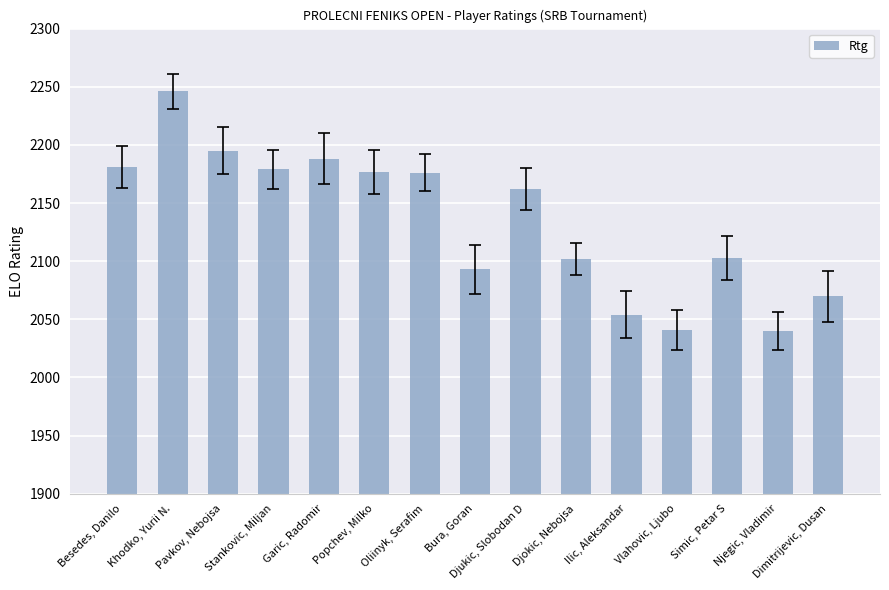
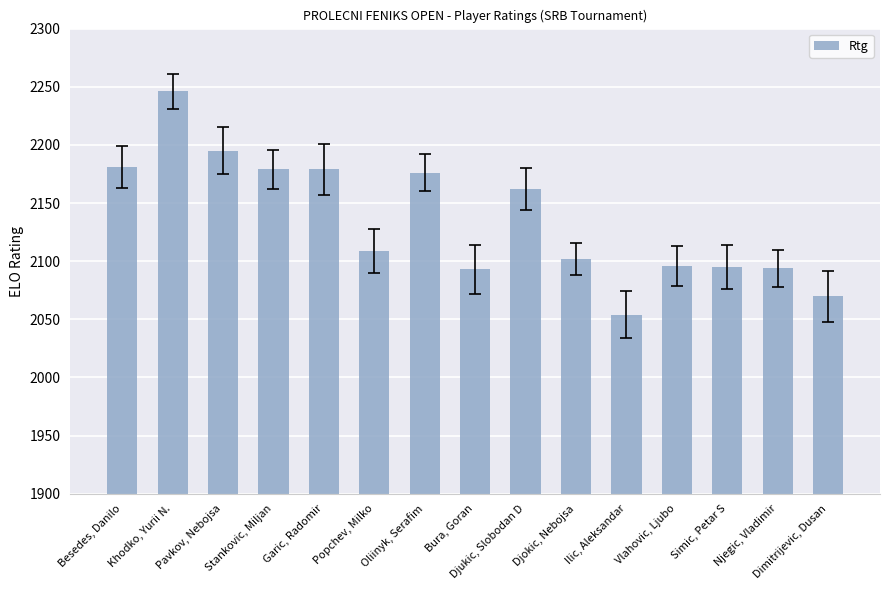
  {
    "Rtg": {
      "Besedes, Danilo": 2181,
      "Khodko, Yurii N.": 2246,
      "Pavkov, Nebojsa": 2195,
      "Stankovic, Miljan": 2179,
-     "Garic, Radomir": 2188,
-     "Popchev, Milko": 2177,
+     "Garic, Radomir": 2179,
+     "Popchev, Milko": 2109,
      "Oliinyk, Serafim": 2176,
      "Bura, Goran": 2093,
      "Djukic, Slobodan D": 2162,
      "Djokic, Nebojsa": 2102,
      "Ilic, Aleksandar": 2054,
-     "Vlahovic, Ljubo": 2041,
-     "Simic, Petar S": 2103,
-     "Njegic, Vladimir": 2040,
+     "Vlahovic, Ljubo": 2096,
+     "Simic, Petar S": 2095,
+     "Njegic, Vladimir": 2094,
      "Dimitrijevic, Dusan": 2070
    }
  }
